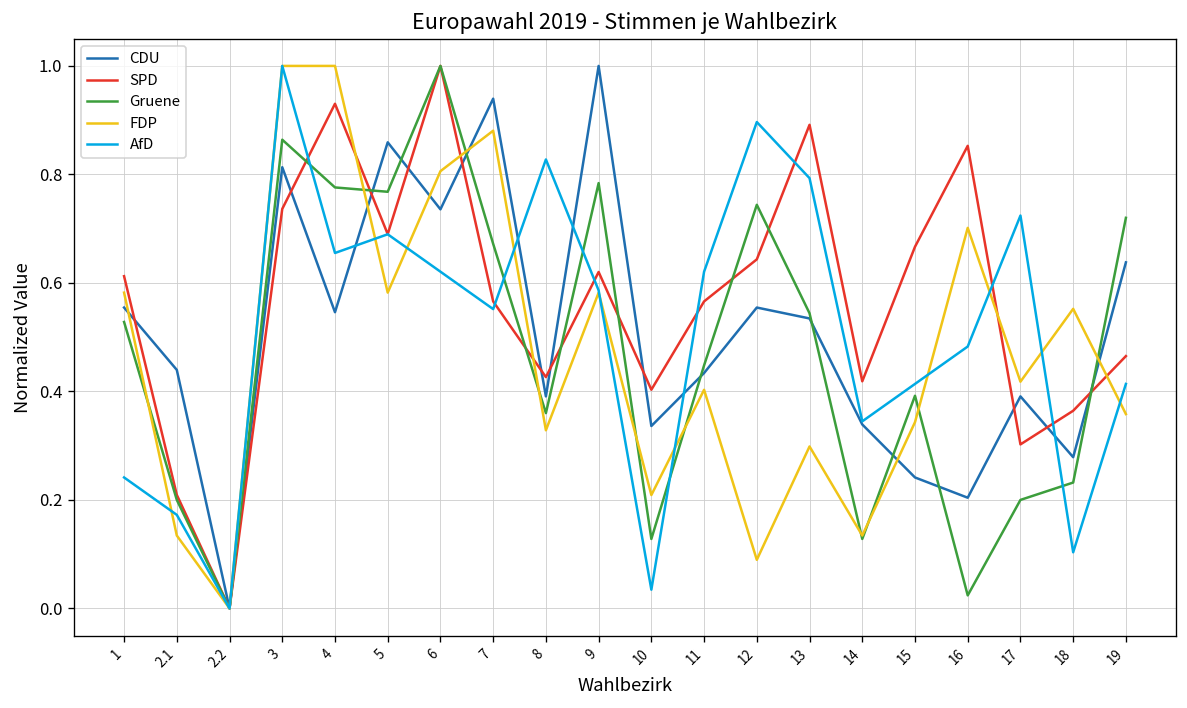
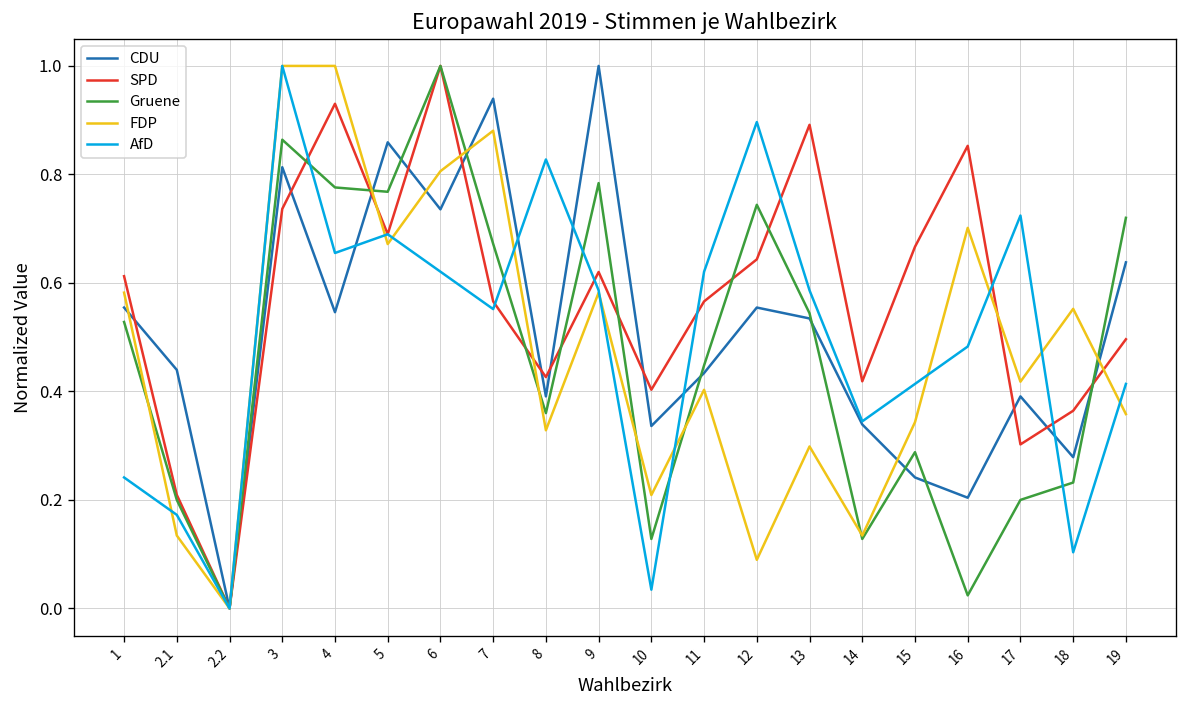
  {
    "CDU": {
      "1": 0.55,
      "2.1": 0.44,
      "3": 0.81,
      "4": 0.55,
      "5": 0.86,
      "6": 0.74,
      "7": 0.94,
      "8": 0.39,
      "9": 1.00,
      "10": 0.34,
      "11": 0.43,
      "12": 0.55,
      "13": 0.53,
      "14": 0.34,
      "15": 0.24,
      "16": 0.20,
      "17": 0.39,
      "18": 0.28,
      "19": 0.64
    },
    "SPD": {
      "1": 0.61,
      "2.1": 0.21,
      "3": 0.74,
      "4": 0.93,
      "7": 0.57,
      "8": 0.43,
      "9": 0.62,
      "10": 0.40,
      "11": 0.57,
      "12": 0.64,
      "13": 0.89,
      "14": 0.42,
      "15": 0.67,
      "16": 0.85,
      "17": 0.30,
      "18": 0.36,
-     "19": 0.47
+     "19": 0.50
    },
    "Gruene": {
      "1": 0.53,
      "2.1": 0.20,
      "3": 0.86,
      "4": 0.78,
      "5": 0.77,
      "7": 0.67,
      "8": 0.36,
      "9": 0.78,
      "10": 0.13,
      "11": 0.45,
      "12": 0.74,
      "13": 0.54,
      "14": 0.13,
-     "15": 0.39,
+     "15": 0.29,
      "16": 0.02,
      "17": 0.20,
      "18": 0.23,
      "19": 0.72
    },
    "FDP": {
      "1": 0.58,
      "2.1": 0.13,
      "4": 1.00,
-     "5": 0.58,
+     "5": 0.67,
      "6": 0.81,
      "7": 0.88,
      "8": 0.33,
      "10": 0.21,
      "11": 0.40,
      "12": 0.09,
      "13": 0.30,
      "14": 0.13,
      "15": 0.34,
      "16": 0.70,
      "17": 0.42,
      "18": 0.55,
      "19": 0.36
    },
    "AfD": {
      "1": 0.24,
      "2.1": 0.17,
      "4": 0.66,
      "6": 0.62,
      "7": 0.55,
      "8": 0.83,
      "10": 0.03,
      "11": 0.62,
      "12": 0.90,
-     "13": 0.79,
+     "13": 0.59,
      "14": 0.34,
      "15": 0.41,
      "16": 0.48,
      "17": 0.72,
      "18": 0.10,
      "19": 0.41
    }
  }
